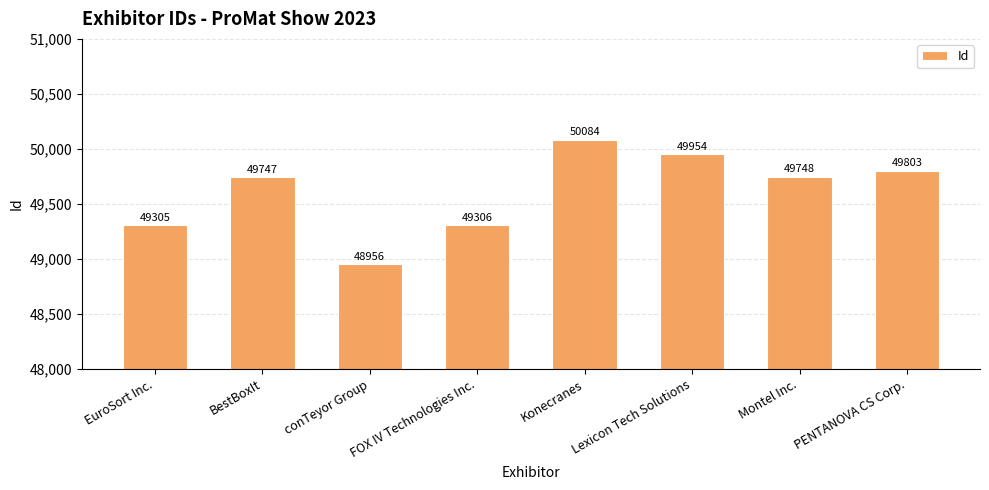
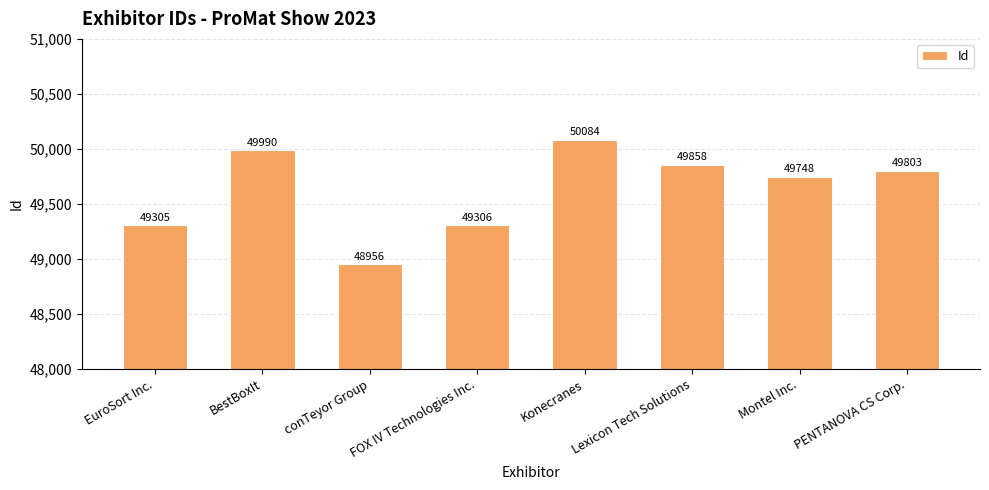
  {
    "EuroSort Inc.": 49305,
-   "BestBoxIt": 49747,
+   "BestBoxIt": 49990,
    "conTeyor Group": 48956,
    "FOX IV Technologies Inc.": 49306,
    "Konecranes": 50084,
-   "Lexicon Tech Solutions": 49954,
+   "Lexicon Tech Solutions": 49858,
    "Montel Inc.": 49748,
    "PENTANOVA CS Corp.": 49803
  }
